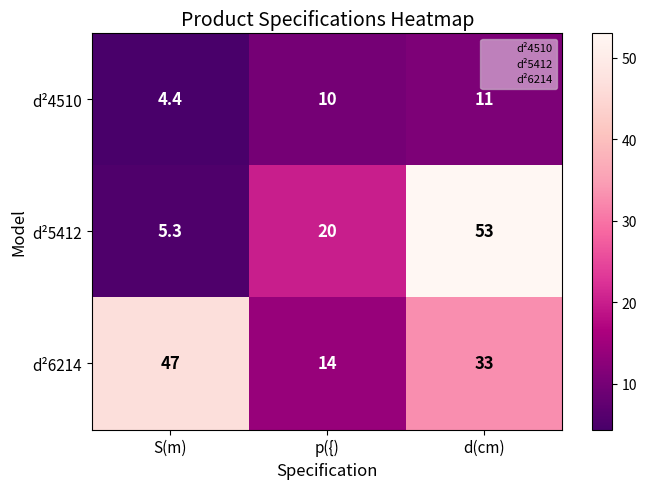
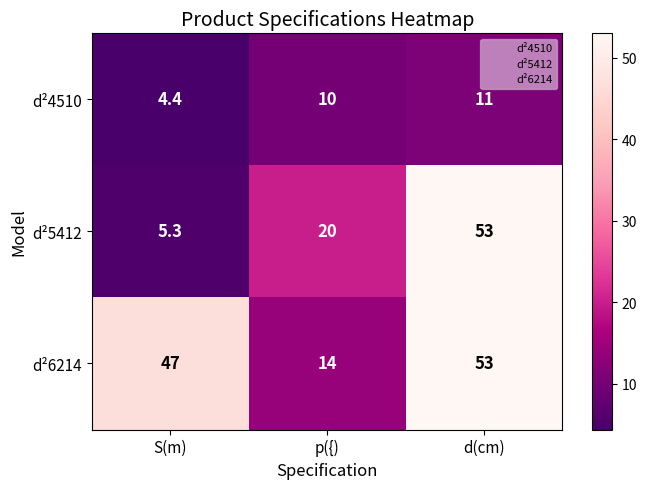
  {
    "d²4510": {
      "S(m)": 4.4,
      "p({)": 10,
      "d(cm)": 11
    },
    "d²5412": {
      "S(m)": 5.3,
      "p({)": 20,
      "d(cm)": 53
    },
    "d²6214": {
      "S(m)": 47,
      "p({)": 14,
-     "d(cm)": 33
+     "d(cm)": 53
    }
  }
